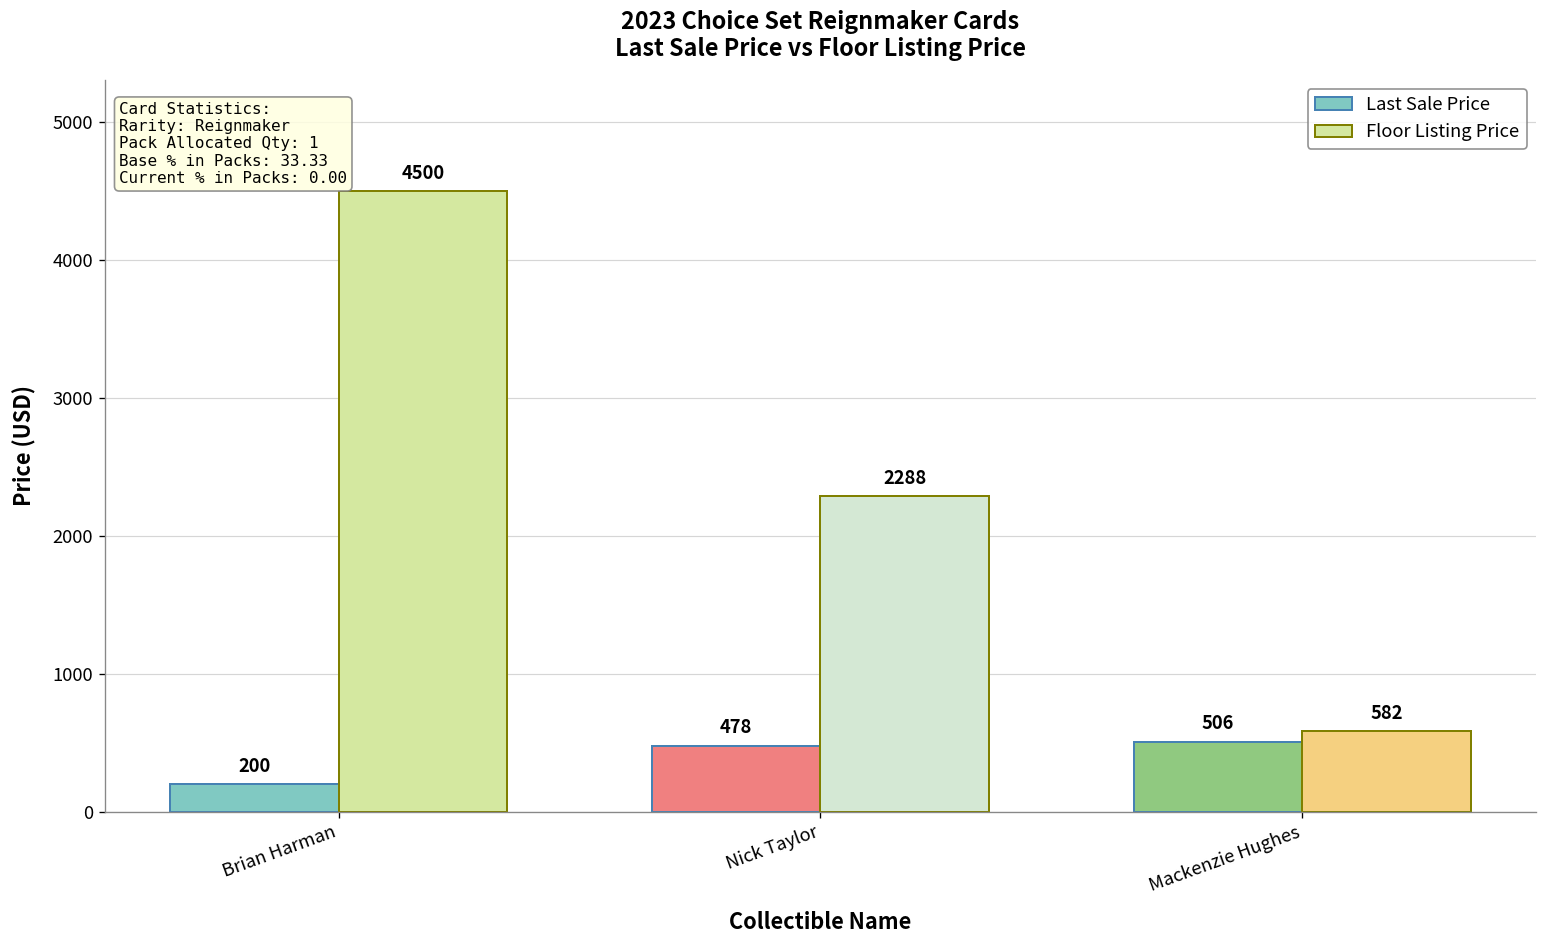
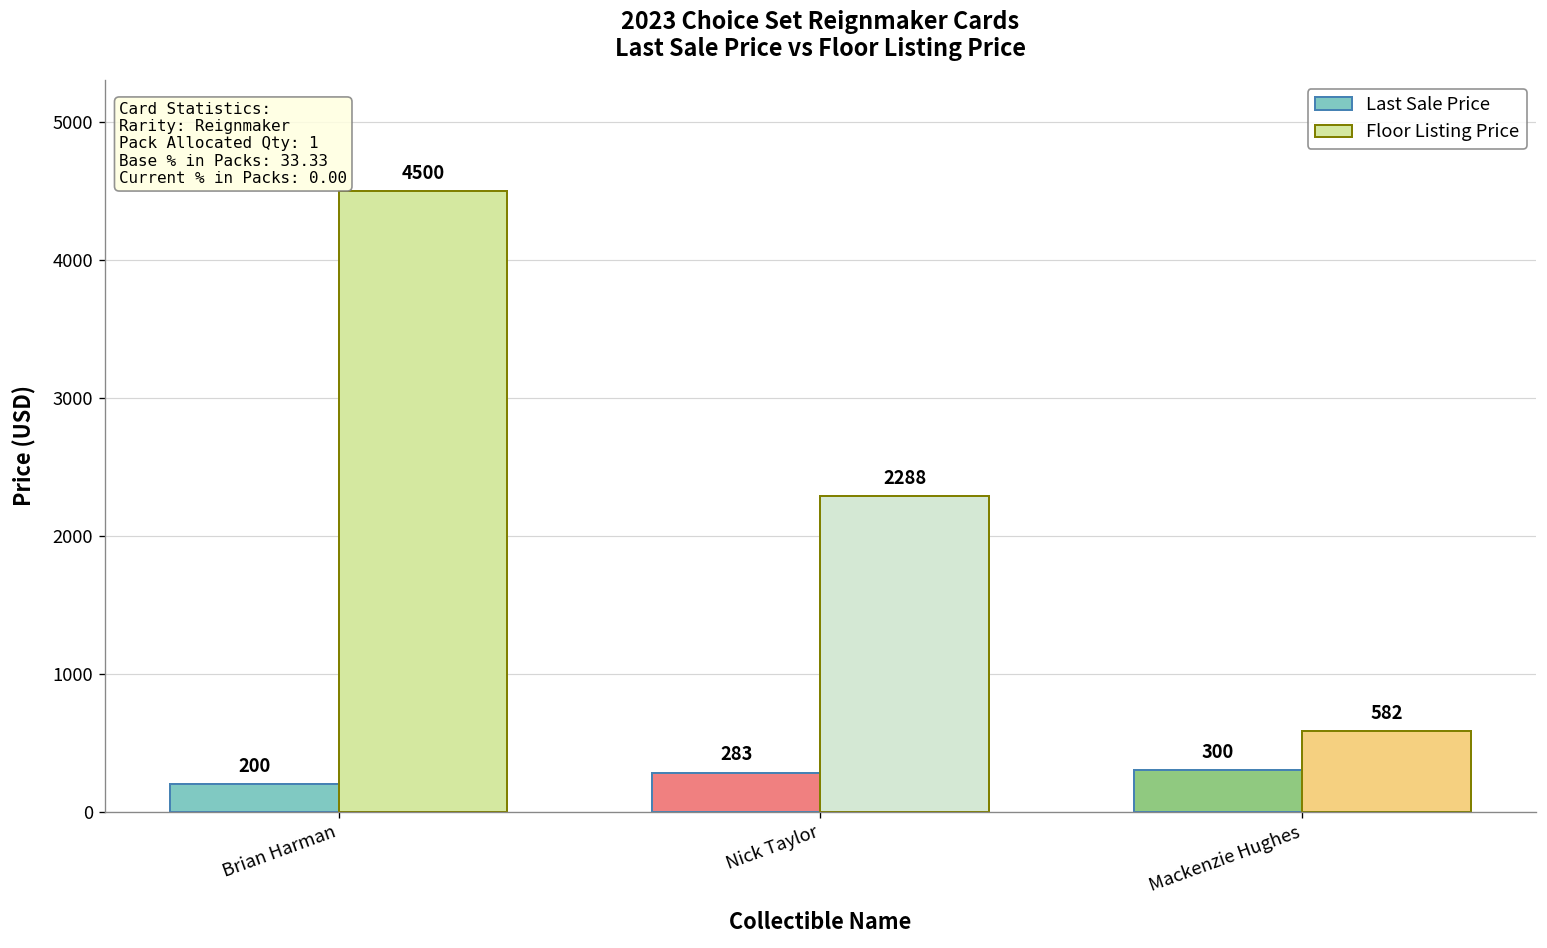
  {
    "Last Sale Price": {
      "Brian Harman": 200,
-     "Nick Taylor": 478,
-     "Mackenzie Hughes": 506
+     "Nick Taylor": 283,
+     "Mackenzie Hughes": 300
    },
    "Floor Listing Price": {
      "Brian Harman": 4500,
      "Nick Taylor": 2288,
      "Mackenzie Hughes": 582
    }
  }
